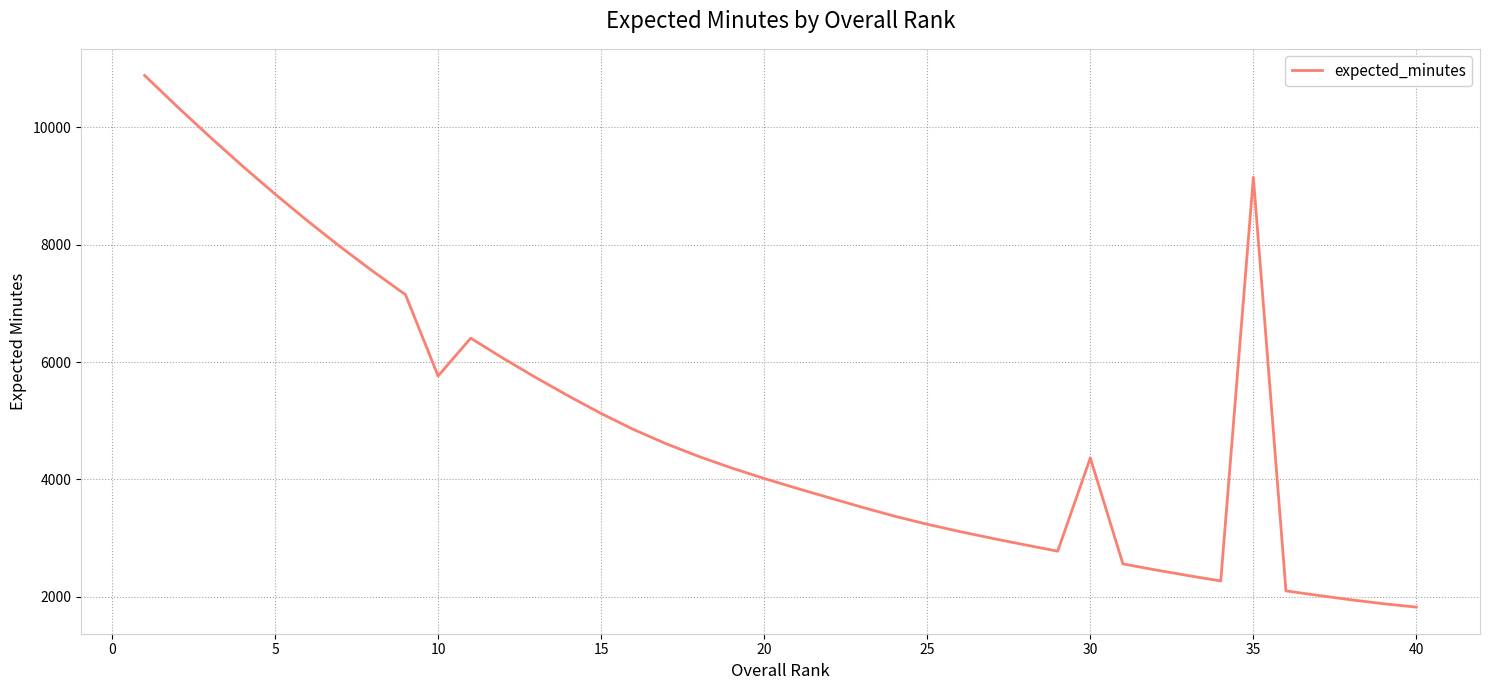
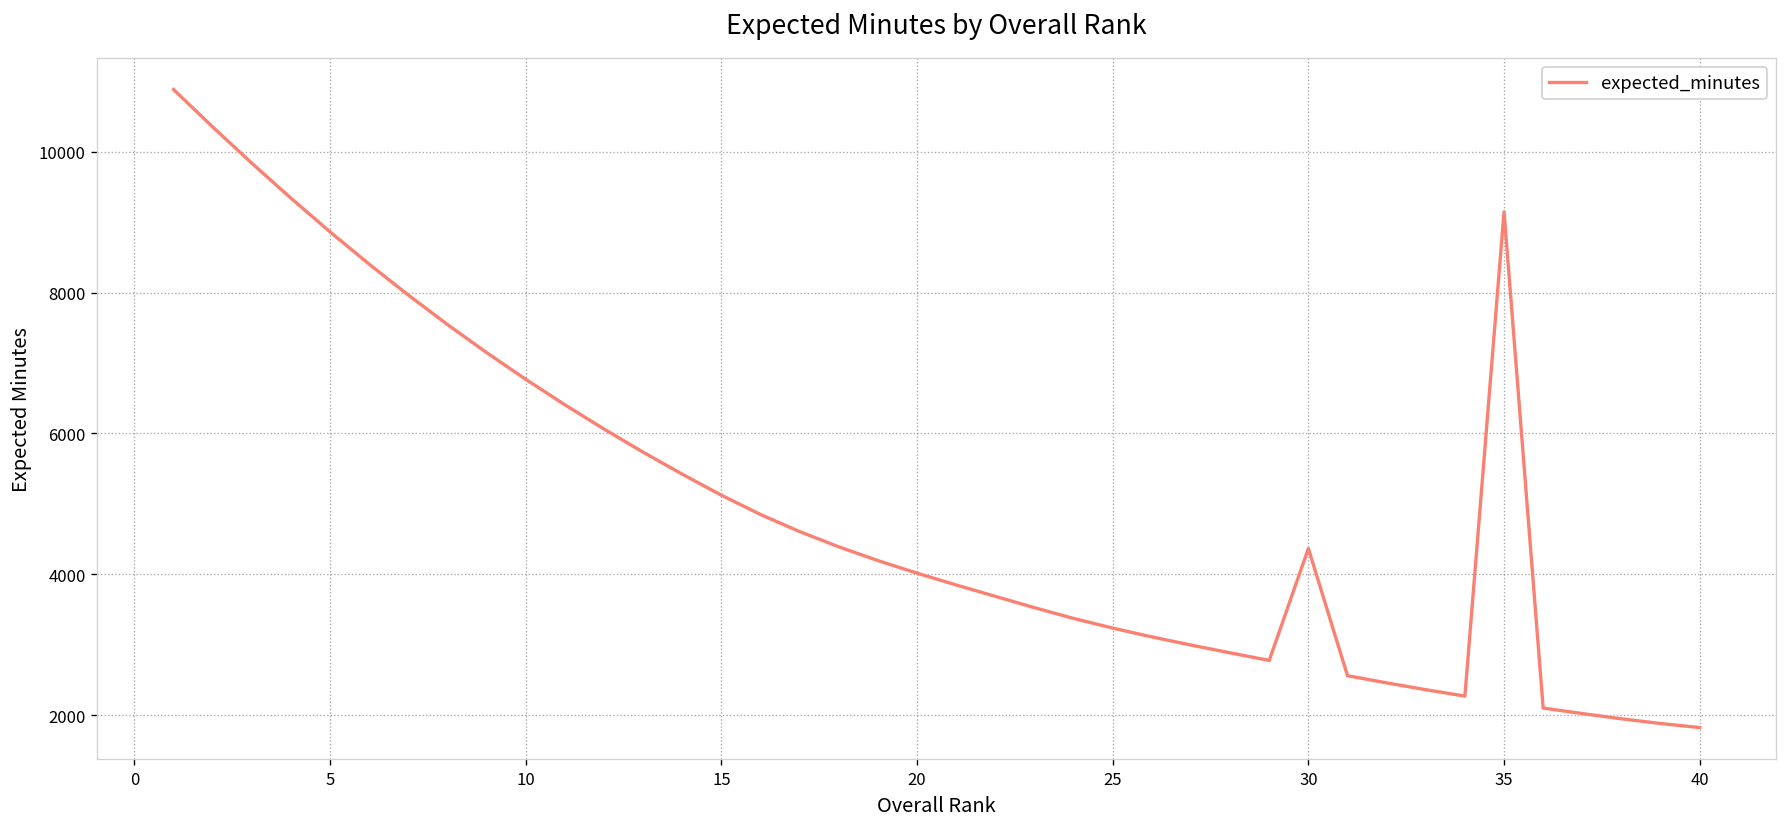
  {
    "5": 8900,
-   "10": 5800,
+   "10": 6800,
    "15": 5100,
    "20": 4000,
    "25": 3200,
    "30": 4400,
    "35": 9100,
    "40": 1800
  }
